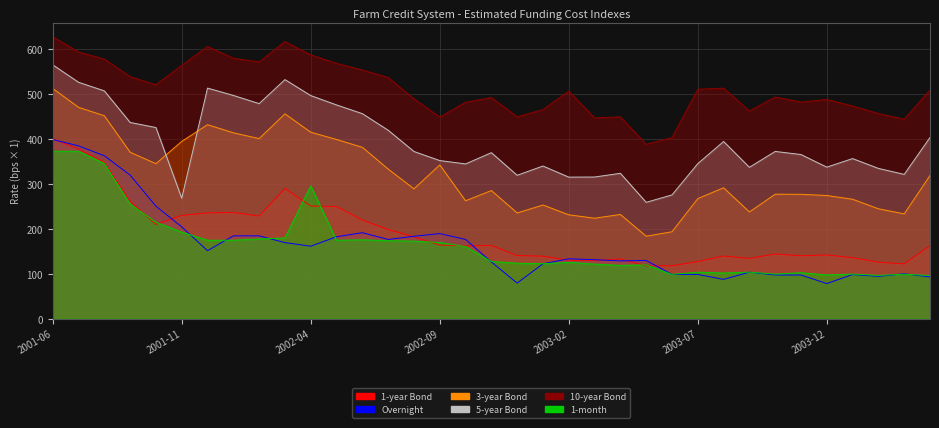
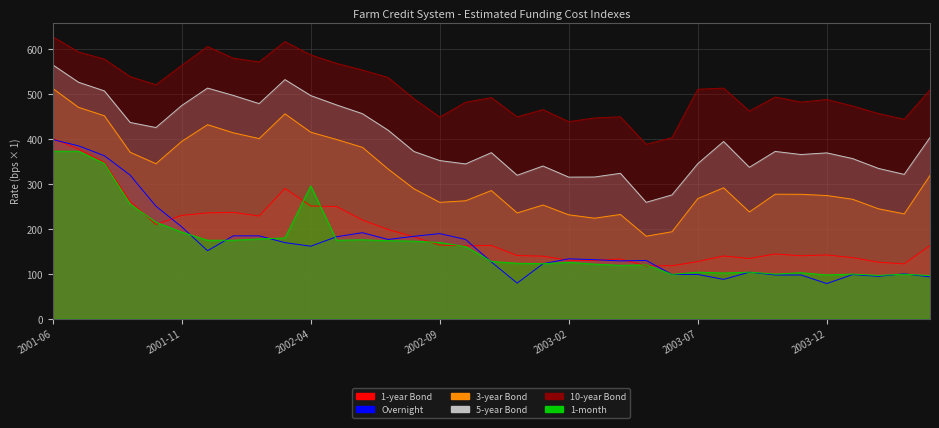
  {
    "1-year Bond": {
      "2001-11": 230,
      "2002-04": 250,
      "2003-07": 130,
      "2003-12": 140
    },
    "Overnight": {
      "2001-11": 200,
      "2002-04": 160,
      "2002-09": 190,
      "2003-12": 80
    },
    "3-year Bond": {
      "2001-06": 510,
      "2001-11": 390,
      "2002-04": 410,
-     "2002-09": 340,
+     "2002-09": 260,
      "2003-02": 230,
      "2003-07": 270,
      "2003-12": 270
    },
    "5-year Bond": {
      "2001-06": 560,
-     "2001-11": 270,
+     "2001-11": 470,
      "2002-04": 500,
      "2002-09": 350,
      "2003-02": 310,
      "2003-07": 340,
-     "2003-12": 340
+     "2003-12": 370
    },
    "10-year Bond": {
      "2001-06": 630,
      "2001-11": 560,
      "2002-04": 590,
      "2002-09": 450,
-     "2003-02": 510,
+     "2003-02": 440,
      "2003-07": 510,
      "2003-12": 490
    },
    "1-month": {
      "2001-06": 370,
      "2001-11": 190,
      "2002-04": 300,
      "2003-12": 100
    }
  }
